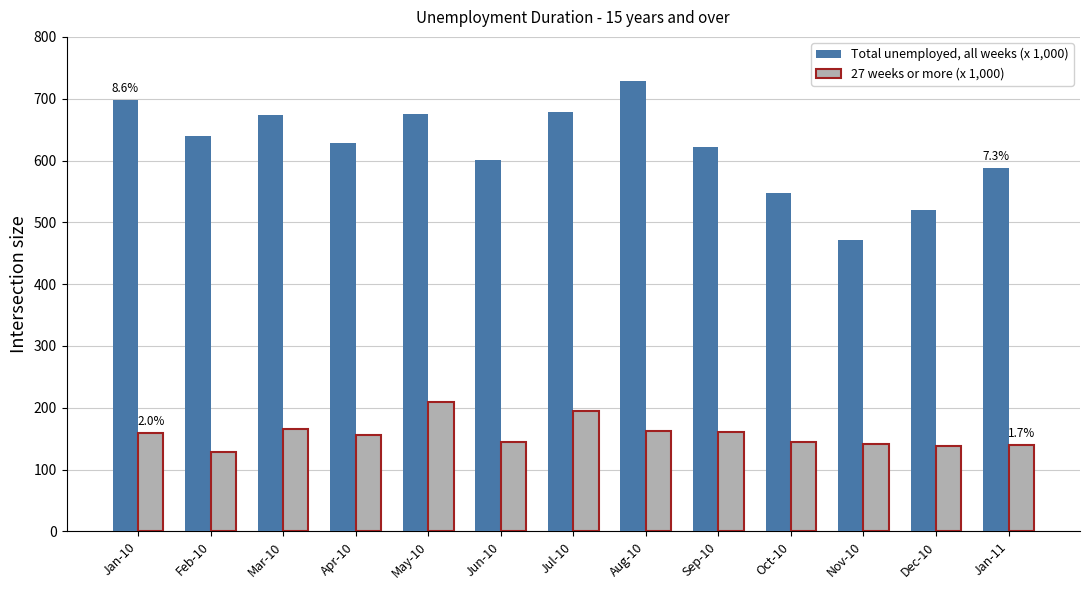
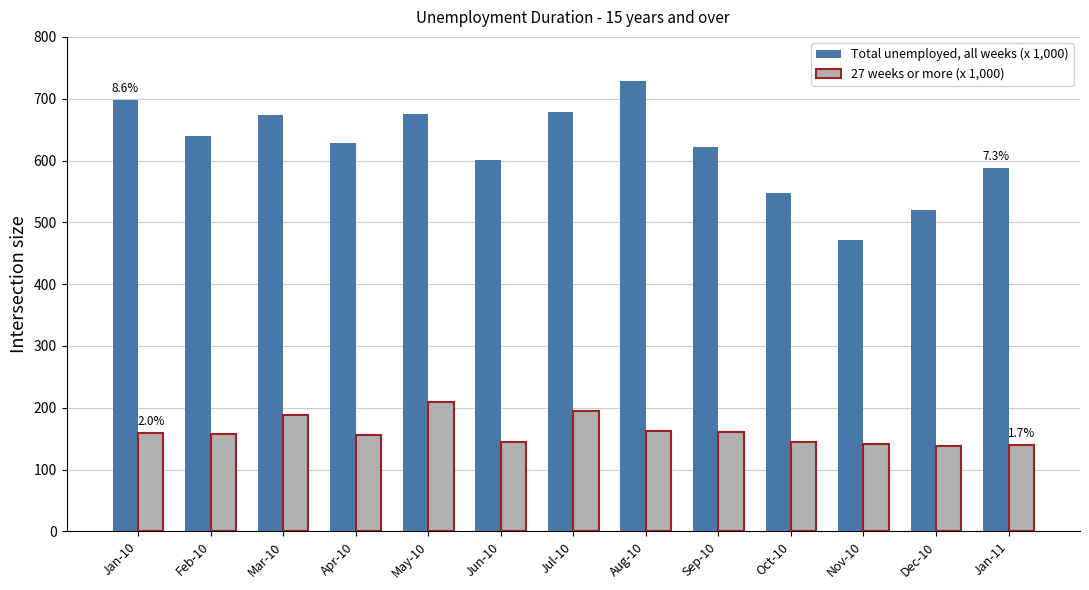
  {
    "Total unemployed, all weeks (x 1,000)": {
      "Feb-10": 640,
      "Mar-10": 670,
      "Apr-10": 630,
      "May-10": 680,
      "Jun-10": 600,
      "Jul-10": 680,
      "Aug-10": 730,
      "Sep-10": 620,
      "Oct-10": 550,
      "Nov-10": 470,
      "Dec-10": 520
    },
    "27 weeks or more (x 1,000)": {
-     "Feb-10": 130,
-     "Mar-10": 170,
+     "Feb-10": 160,
+     "Mar-10": 190,
      "Apr-10": 160,
      "May-10": 210,
      "Jun-10": 140,
      "Jul-10": 190,
      "Aug-10": 160,
      "Sep-10": 160,
      "Oct-10": 150,
      "Nov-10": 140,
      "Dec-10": 140
    }
  }
